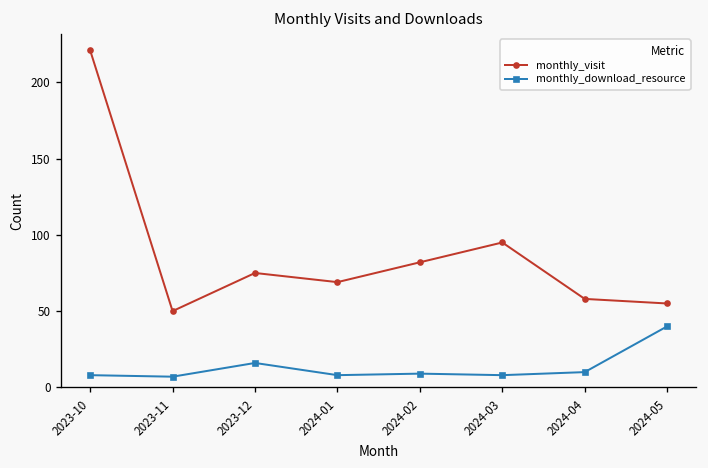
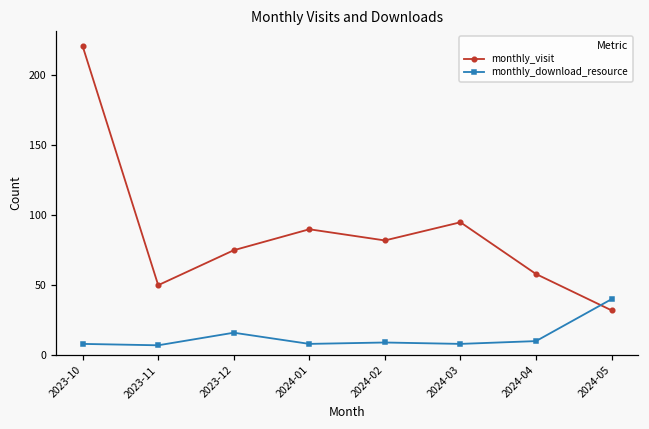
  {
    "monthly_visit": {
      "2023-10": 221,
      "2023-11": 50,
      "2023-12": 75,
-     "2024-01": 69,
+     "2024-01": 90,
      "2024-02": 82,
      "2024-03": 95,
      "2024-04": 58,
-     "2024-05": 55
+     "2024-05": 32
    },
    "monthly_download_resource": {
      "2023-10": 8,
      "2023-11": 7,
      "2023-12": 16,
      "2024-01": 8,
      "2024-02": 9,
      "2024-03": 8,
      "2024-04": 10,
      "2024-05": 40
    }
  }
